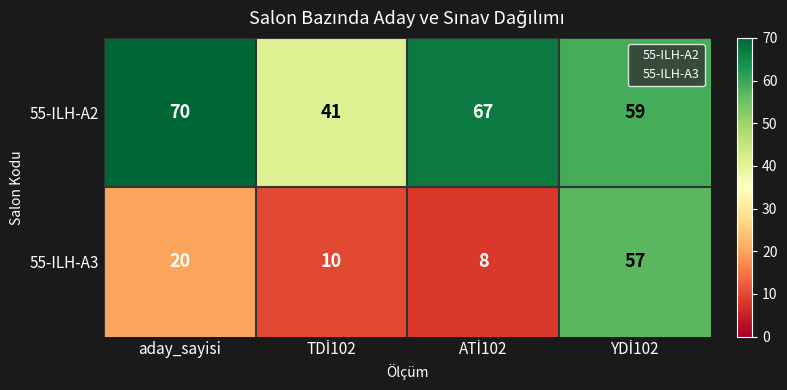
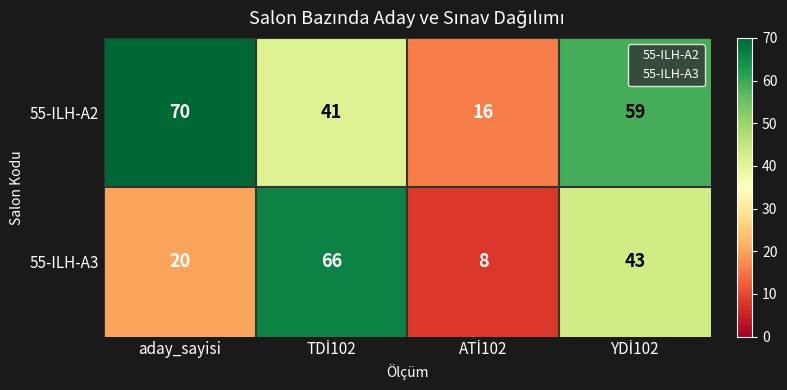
  {
    "55-ILH-A2": {
-     "ATİ102": 67
+     "ATİ102": 16
    },
    "55-ILH-A3": {
-     "TDİ102": 10,
-     "YDİ102": 57
+     "TDİ102": 66,
+     "YDİ102": 43
    }
  }
